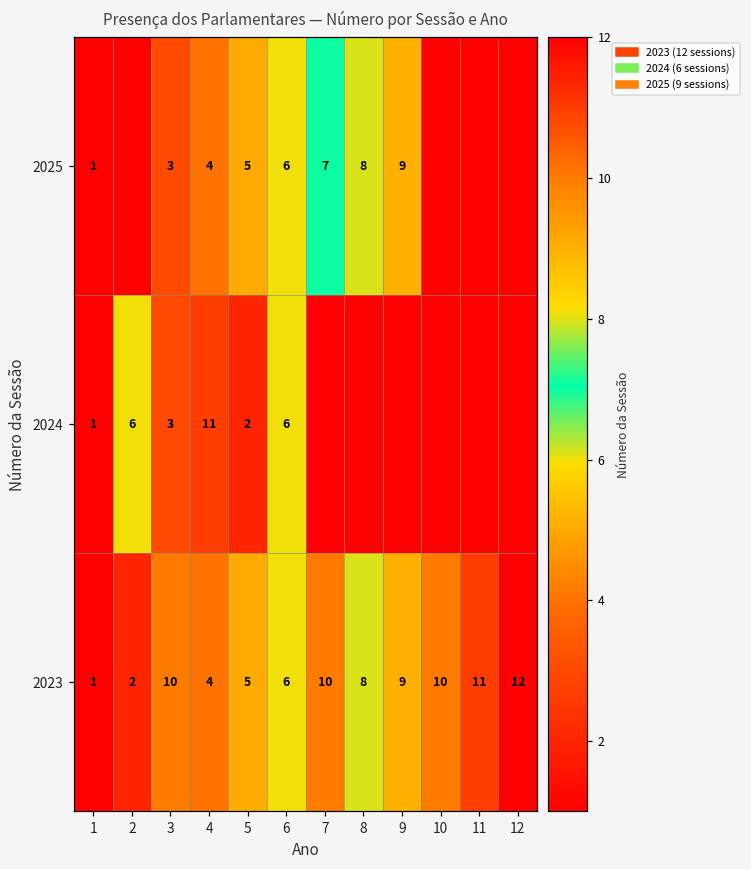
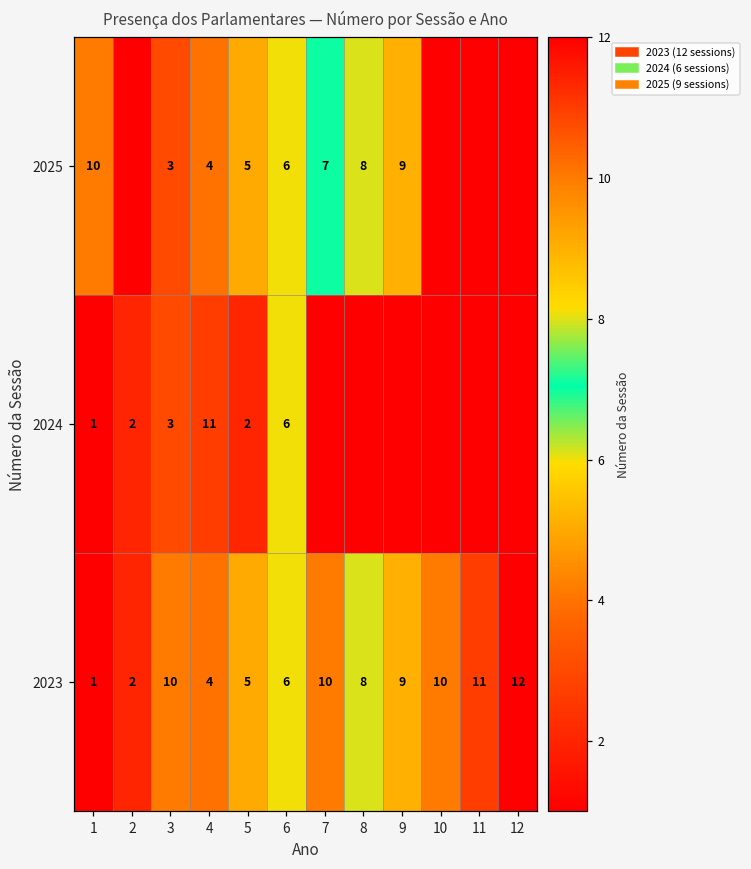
  {
    "2025": {
-     "1": 1,
+     "1": 10,
      "3": 3,
      "4": 4,
      "5": 5,
      "6": 6,
      "7": 7,
      "8": 8,
      "9": 9
    },
    "2024": {
      "1": 1,
-     "2": 6,
+     "2": 2,
      "3": 3,
      "4": 11,
      "5": 2,
      "6": 6
    },
    "2023": {
      "1": 1,
      "2": 2,
      "3": 10,
      "4": 4,
      "5": 5,
      "6": 6,
      "7": 10,
      "8": 8,
      "9": 9,
      "10": 10,
      "11": 11,
      "12": 12
    }
  }
